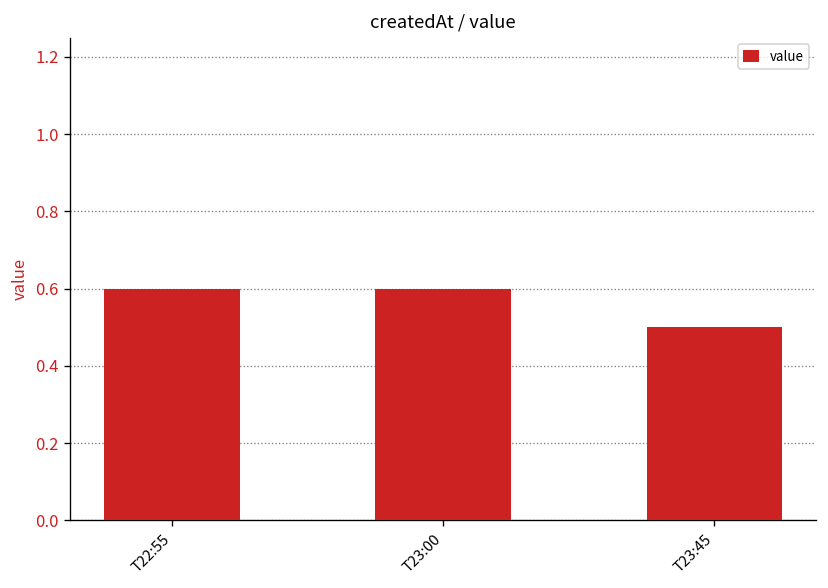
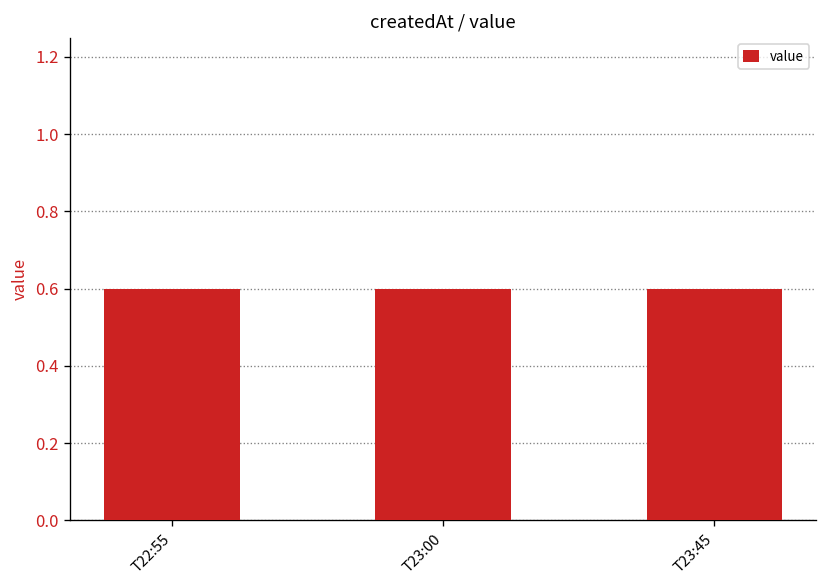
  {
    "T22:55": 0.6,
    "T23:00": 0.6,
-   "T23:45": 0.5
+   "T23:45": 0.6
  }
